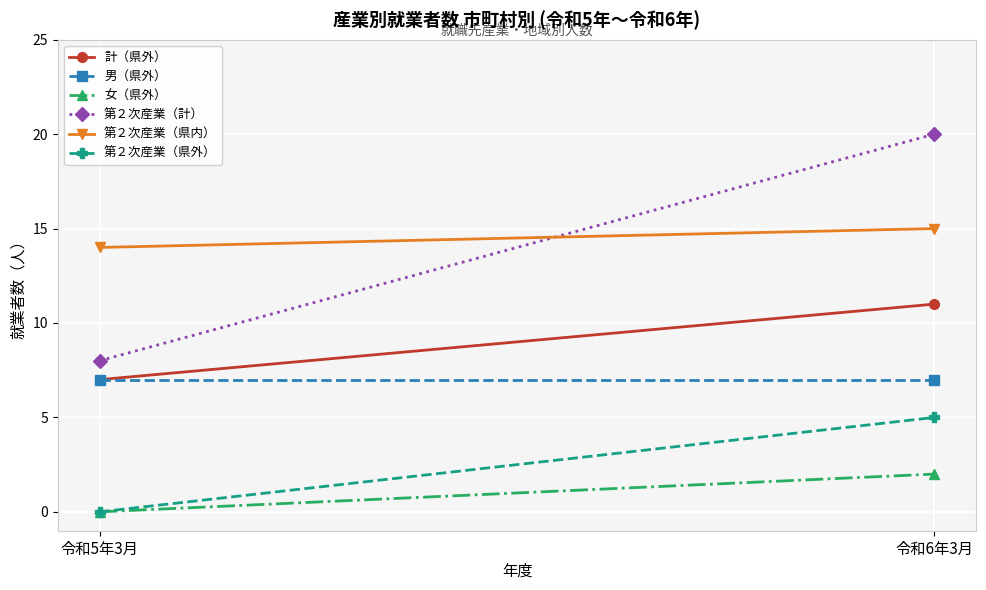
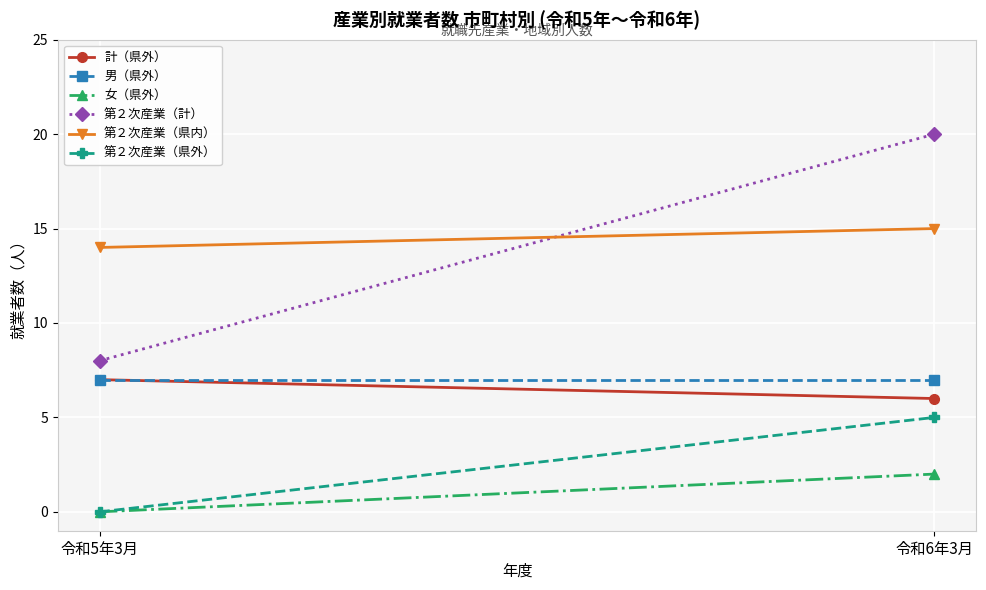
  {
    "計（県外）": {
-     "令和6年3月": 11
+     "令和6年3月": 6
    },
    "男（県外）": {
      "令和6年3月": 7
    },
    "第２次産業（計）": {
      "令和5年3月": 8,
      "令和6年3月": 20
    },
    "第２次産業（県内）": {
      "令和5年3月": 14,
      "令和6年3月": 15
    }
  }
